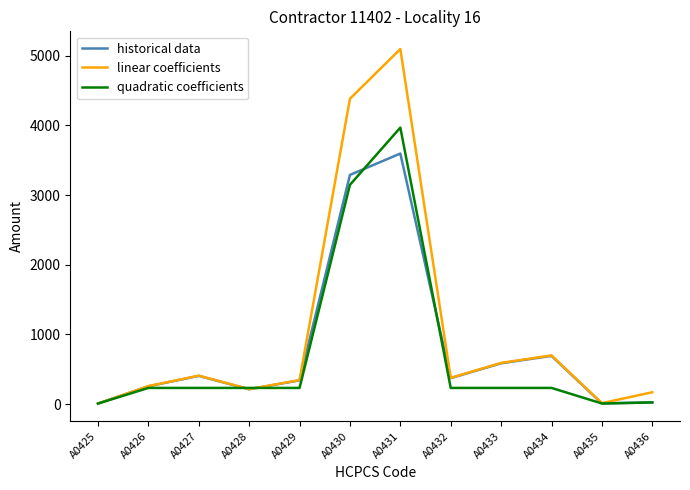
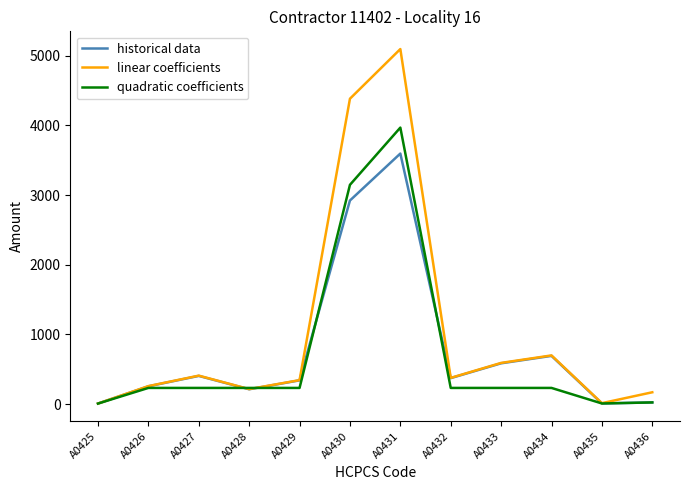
  {
    "historical data": {
-     "A0430": 3300,
+     "A0430": 2900,
      "A0431": 3600
    },
    "linear coefficients": {
      "A0430": 4400,
      "A0431": 5100,
      "A0436": 200
    },
    "quadratic coefficients": {
      "A0427": 200,
      "A0429": 200,
      "A0430": 3100,
      "A0431": 4000,
      "A0432": 200,
      "A0433": 200,
      "A0434": 200
    }
  }
